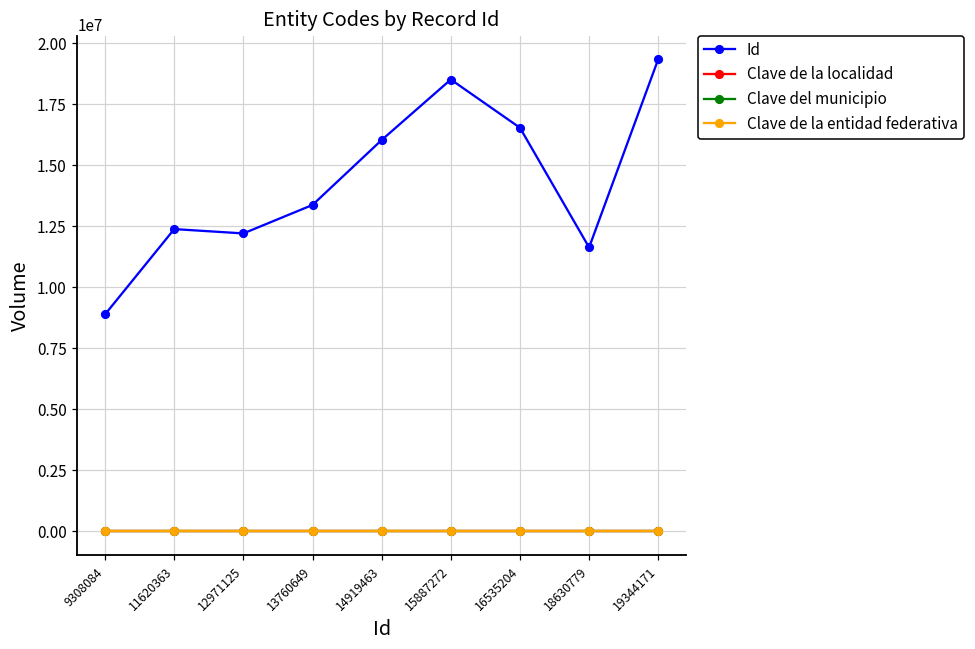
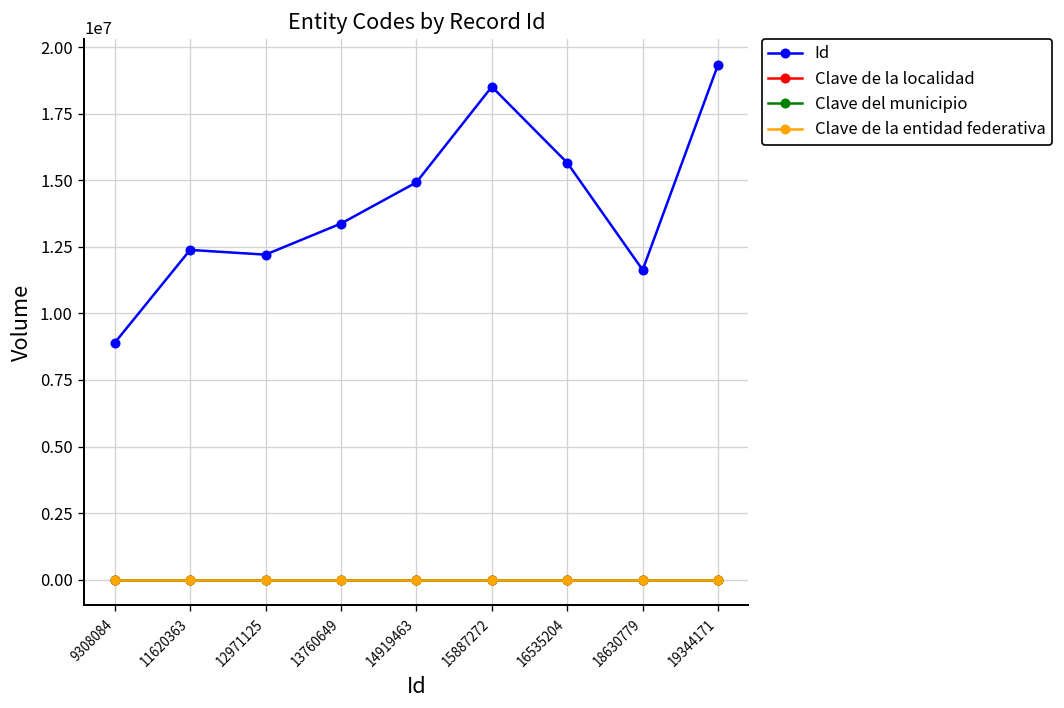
  {
    "Id": {
      "9308084": 8900000,
      "11620363": 12400000,
      "12971125": 12200000,
      "13760649": 13400000,
-     "14919463": 16000000,
+     "14919463": 14900000,
      "15887272": 18500000,
-     "16535204": 16500000,
+     "16535204": 15700000,
      "18630779": 11600000,
      "19344171": 19300000
    },
    "Clave de la entidad federativa": {
      "9308084": 0,
      "11620363": 0,
      "12971125": 0,
      "13760649": 0,
      "14919463": 0,
      "15887272": 0,
      "16535204": 0,
      "18630779": 0,
      "19344171": 0
    }
  }
